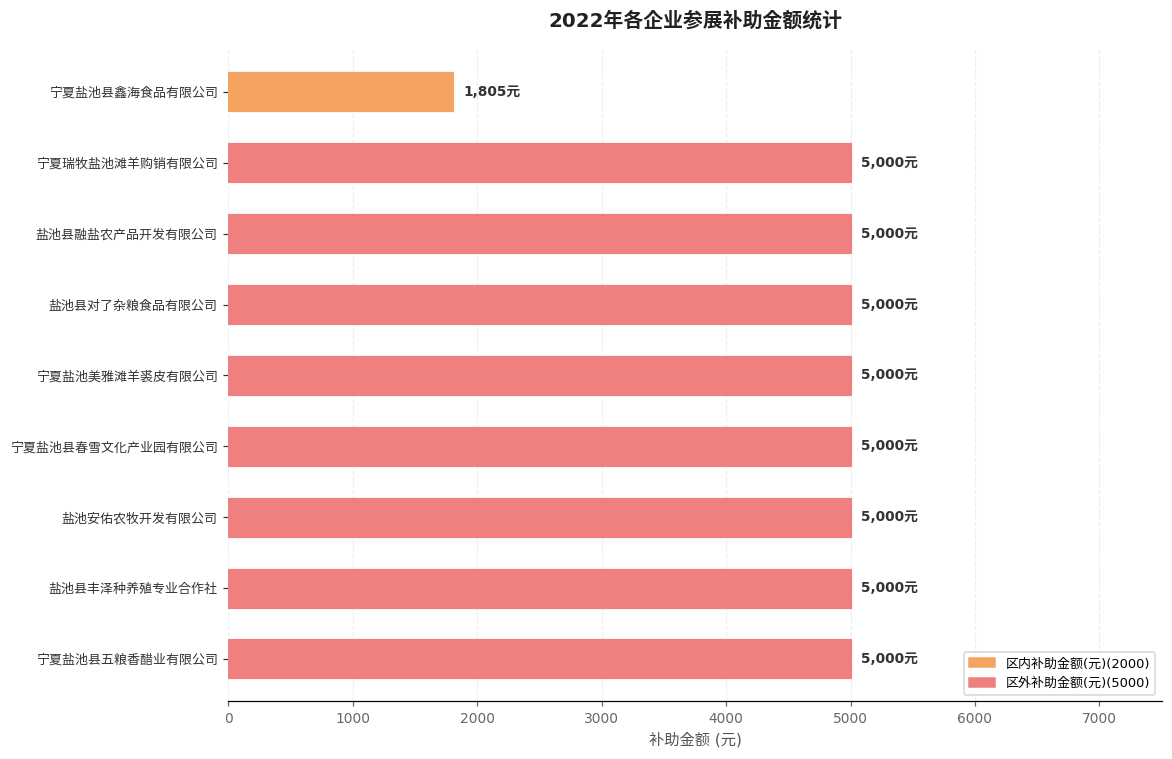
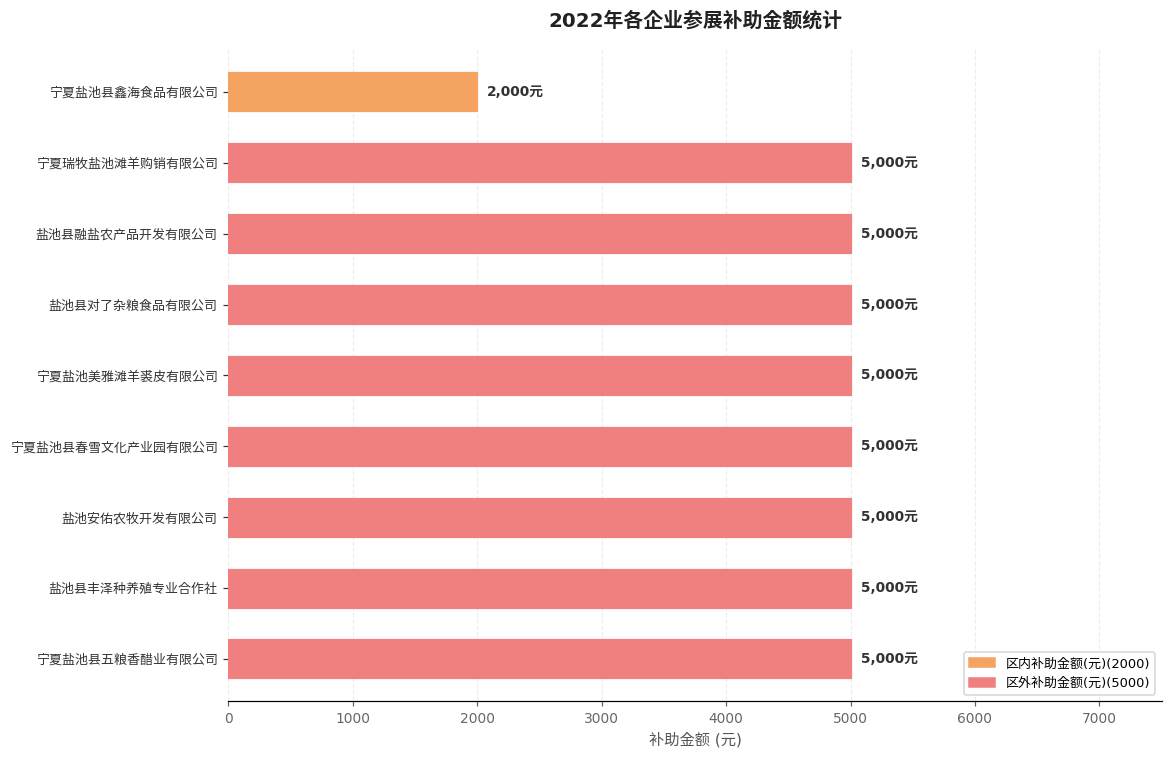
  {
-   "宁夏盐池县鑫海食品有限公司": "1,805元",
+   "宁夏盐池县鑫海食品有限公司": "2,000元",
    "宁夏瑞牧盐池滩羊购销有限公司": "5,000元",
    "盐池县融盐农产品开发有限公司": "5,000元",
    "盐池县对了杂粮食品有限公司": "5,000元",
    "宁夏盐池美雅滩羊裘皮有限公司": "5,000元",
    "宁夏盐池县春雪文化产业园有限公司": "5,000元",
    "盐池安佑农牧开发有限公司": "5,000元",
    "盐池县丰泽种养殖专业合作社": "5,000元",
    "宁夏盐池县五粮香醋业有限公司": "5,000元"
  }
